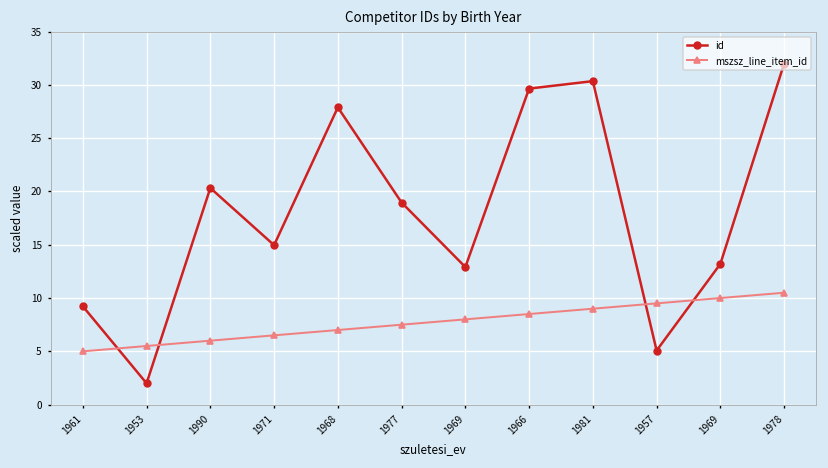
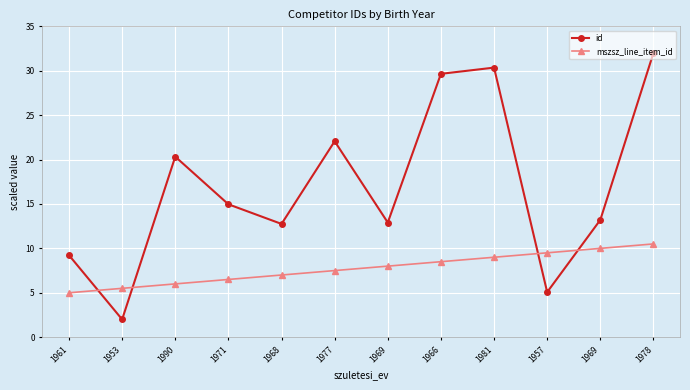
  {
    "id": {
      "1961": 9,
      "1953": 2,
      "1990": 20,
      "1971": 15,
-     "1968": 28,
-     "1977": 19,
+     "1968": 13,
+     "1977": 22,
      "1966": 30,
      "1981": 30,
      "1957": 5
    },
    "mszsz_line_item_id": {
      "1961": 5,
      "1953": 6,
      "1990": 6,
      "1971": 7,
      "1968": 7,
      "1977": 8,
      "1966": 9,
      "1981": 9,
      "1957": 10,
      "1978": 11
    }
  }
